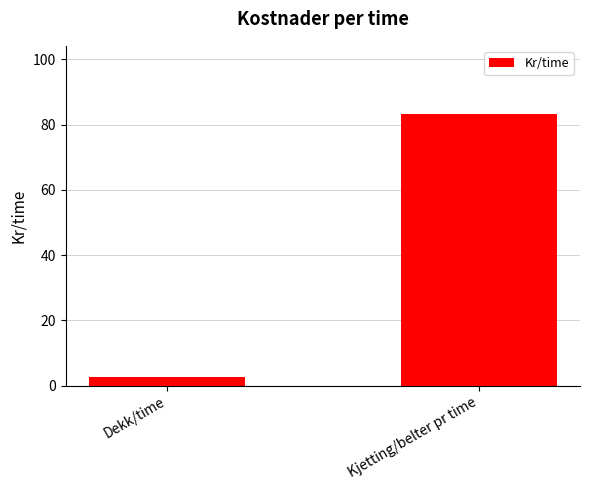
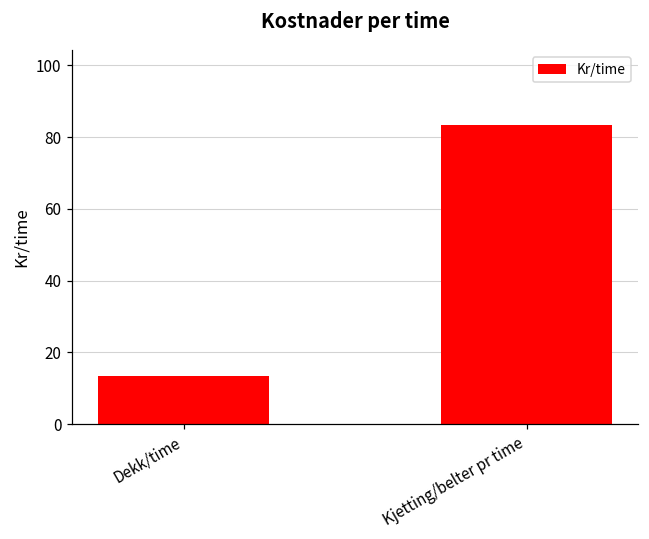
  {
-   "Dekk/time": 3,
+   "Dekk/time": 13,
    "Kjetting/belter pr time": 83
  }
